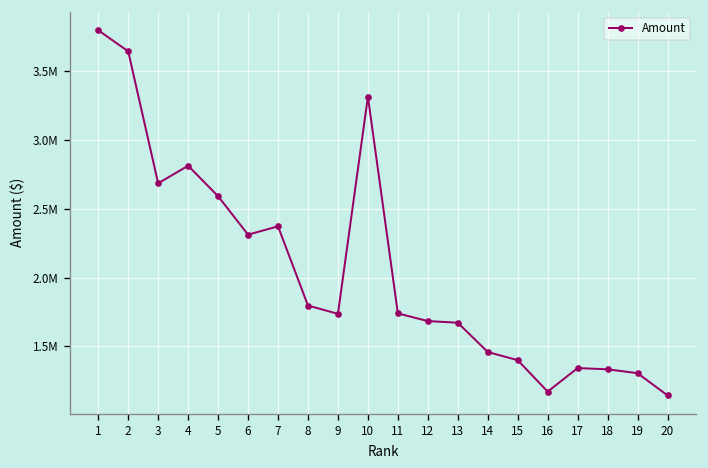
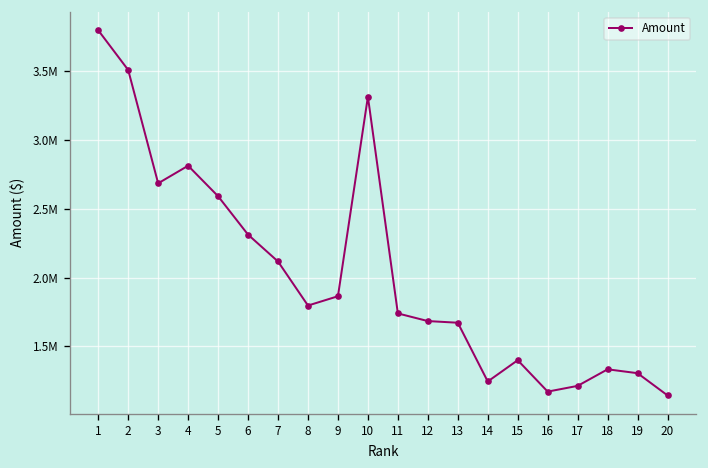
  {
    "1": 3800000,
-   "2": 3640000,
+   "2": 3510000,
    "3": 2680000,
    "4": 2810000,
    "5": 2590000,
    "6": 2310000,
-   "7": 2370000,
+   "7": 2120000,
    "8": 1800000,
-   "9": 1740000,
+   "9": 1860000,
    "10": 3310000,
    "11": 1740000,
    "12": 1680000,
    "13": 1670000,
-   "14": 1460000,
+   "14": 1250000,
    "15": 1400000,
    "16": 1170000,
-   "17": 1340000,
+   "17": 1210000,
    "18": 1330000,
    "19": 1310000,
    "20": 1140000
  }
